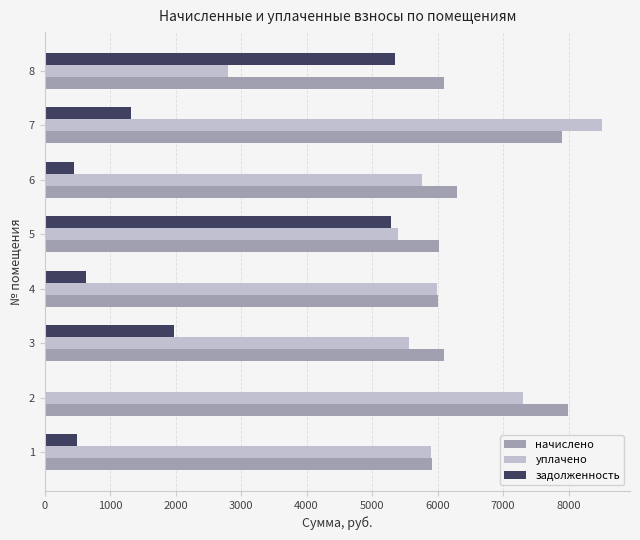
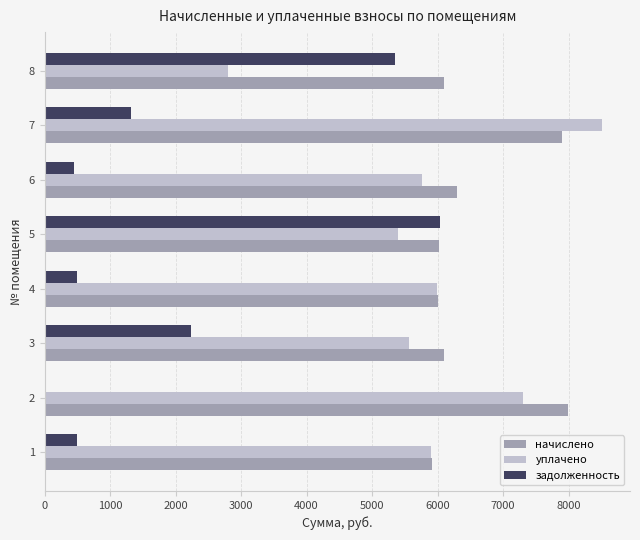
  {
    "задолженность": {
      "8": 5300,
      "7": 1300,
      "6": 500,
-     "5": 5300,
-     "4": 600,
-     "3": 2000,
+     "5": 6000,
+     "4": 500,
+     "3": 2200,
      "2": 0,
      "1": 500
    }
  }
